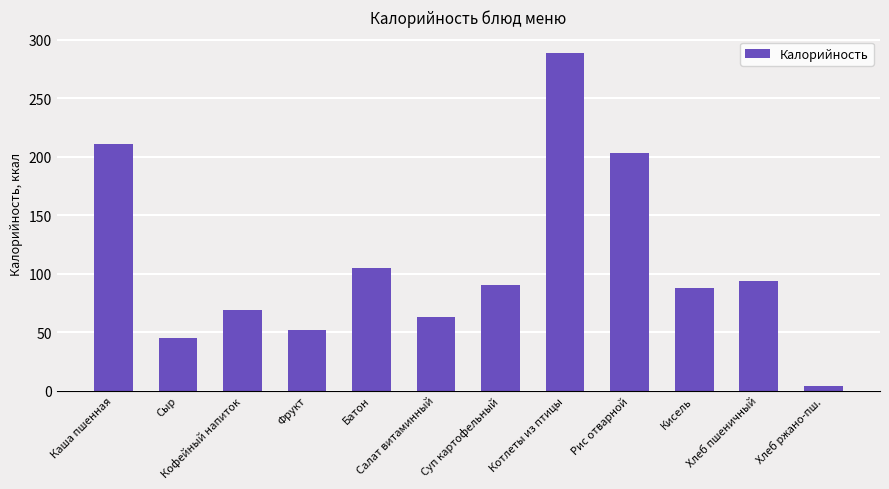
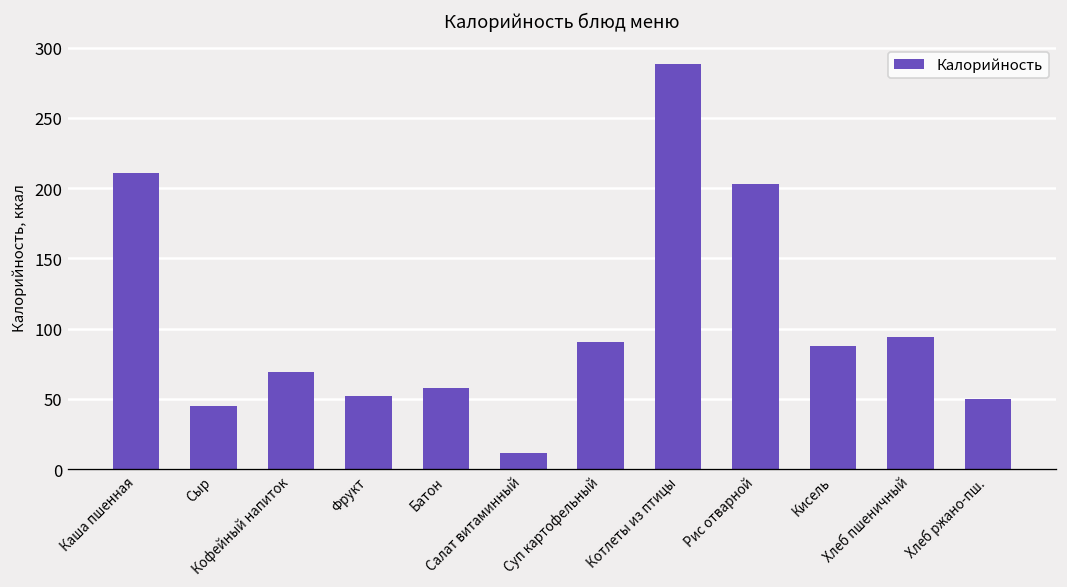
  {
    "Каша пшенная": 211,
    "Сыр": 45,
    "Кофейный напиток": 69,
    "Фрукт": 52,
-   "Батон": 104,
-   "Салат витаминный": 63,
+   "Батон": 58,
+   "Салат витаминный": 11,
    "Суп картофельный": 90,
    "Котлеты из птицы": 288,
    "Рис отварной": 203,
    "Кисель": 88,
    "Хлеб пшеничный": 94,
-   "Хлеб ржано-пш.": 4
+   "Хлеб ржано-пш.": 50
  }
